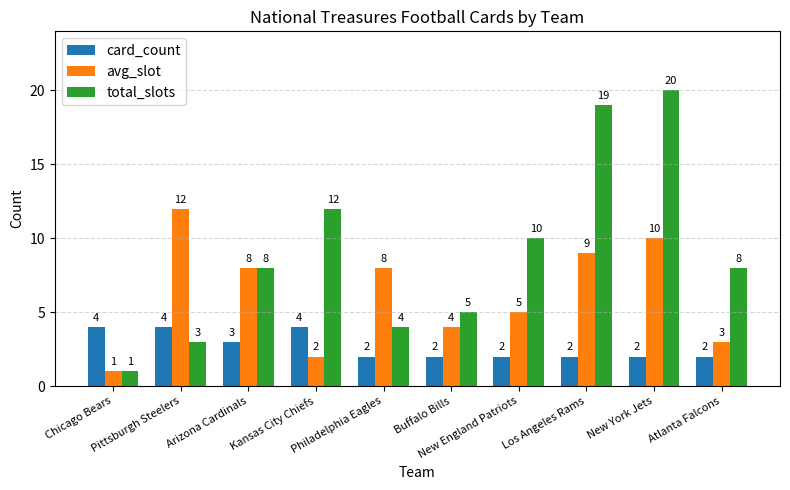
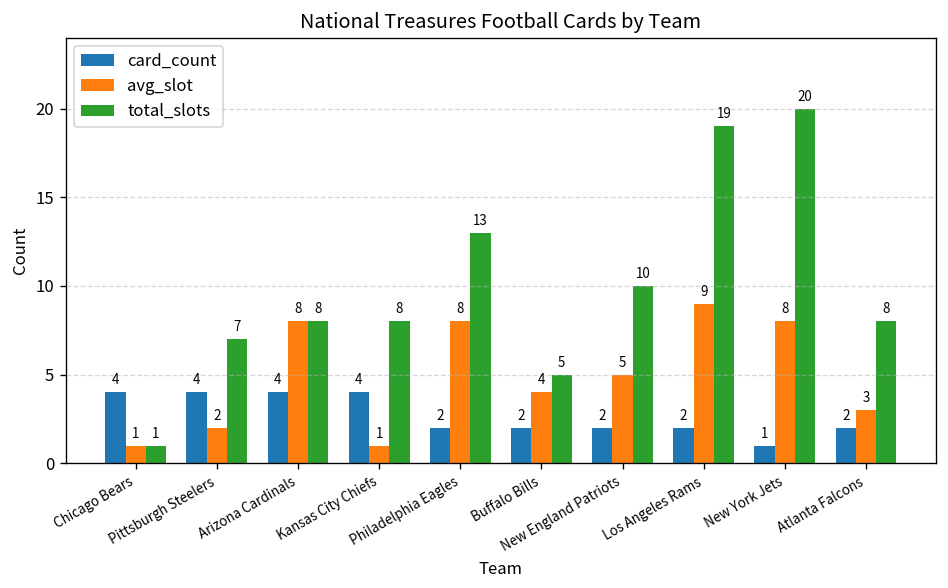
  {
    "card_count": {
      "Chicago Bears": 4,
      "Pittsburgh Steelers": 4,
-     "Arizona Cardinals": 3,
+     "Arizona Cardinals": 4,
      "Kansas City Chiefs": 4,
      "Philadelphia Eagles": 2,
      "Buffalo Bills": 2,
      "New England Patriots": 2,
      "Los Angeles Rams": 2,
-     "New York Jets": 2,
+     "New York Jets": 1,
      "Atlanta Falcons": 2
    },
    "avg_slot": {
      "Chicago Bears": 1,
-     "Pittsburgh Steelers": 12,
+     "Pittsburgh Steelers": 2,
      "Arizona Cardinals": 8,
-     "Kansas City Chiefs": 2,
+     "Kansas City Chiefs": 1,
      "Philadelphia Eagles": 8,
      "Buffalo Bills": 4,
      "New England Patriots": 5,
      "Los Angeles Rams": 9,
-     "New York Jets": 10,
+     "New York Jets": 8,
      "Atlanta Falcons": 3
    },
    "total_slots": {
      "Chicago Bears": 1,
-     "Pittsburgh Steelers": 3,
+     "Pittsburgh Steelers": 7,
      "Arizona Cardinals": 8,
-     "Kansas City Chiefs": 12,
-     "Philadelphia Eagles": 4,
+     "Kansas City Chiefs": 8,
+     "Philadelphia Eagles": 13,
      "Buffalo Bills": 5,
      "New England Patriots": 10,
      "Los Angeles Rams": 19,
      "New York Jets": 20,
      "Atlanta Falcons": 8
    }
  }
